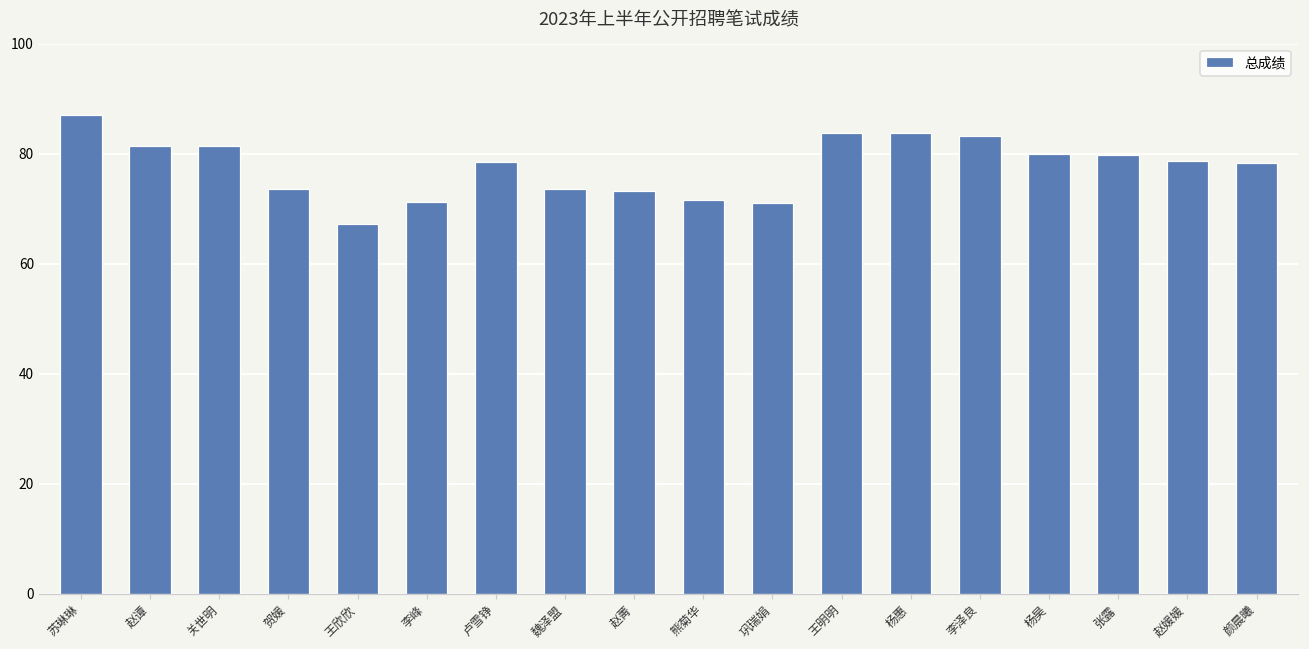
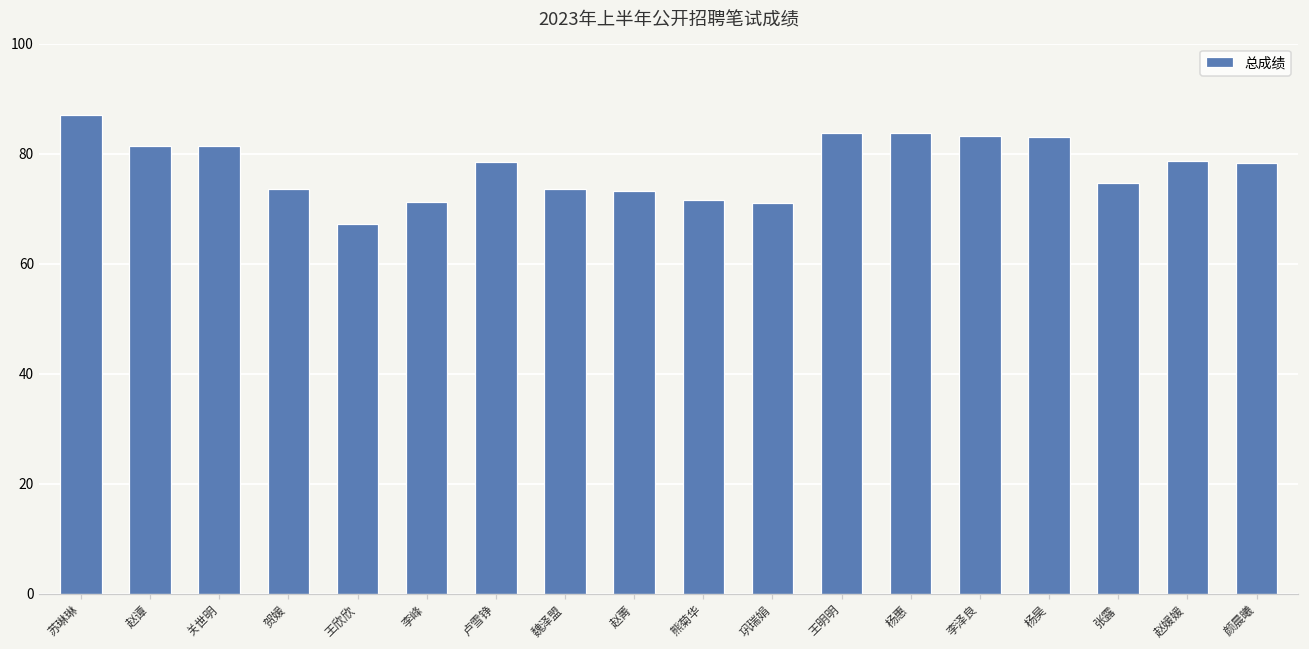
  {
    "苏琳琳": 87,
    "赵谭": 81,
    "关世明": 81,
    "贺媛": 74,
    "王欣欣": 67,
    "李峰": 71,
    "卢雪铮": 79,
    "魏泽盟": 74,
    "赵菁": 73,
    "熊菊华": 72,
    "巩瑞娟": 71,
    "王明明": 84,
    "杨惠": 84,
    "李泽良": 83,
-   "杨昊": 80,
-   "张露": 80,
+   "杨昊": 83,
+   "张露": 75,
    "赵媛媛": 79,
    "颜晨曦": 78
  }
